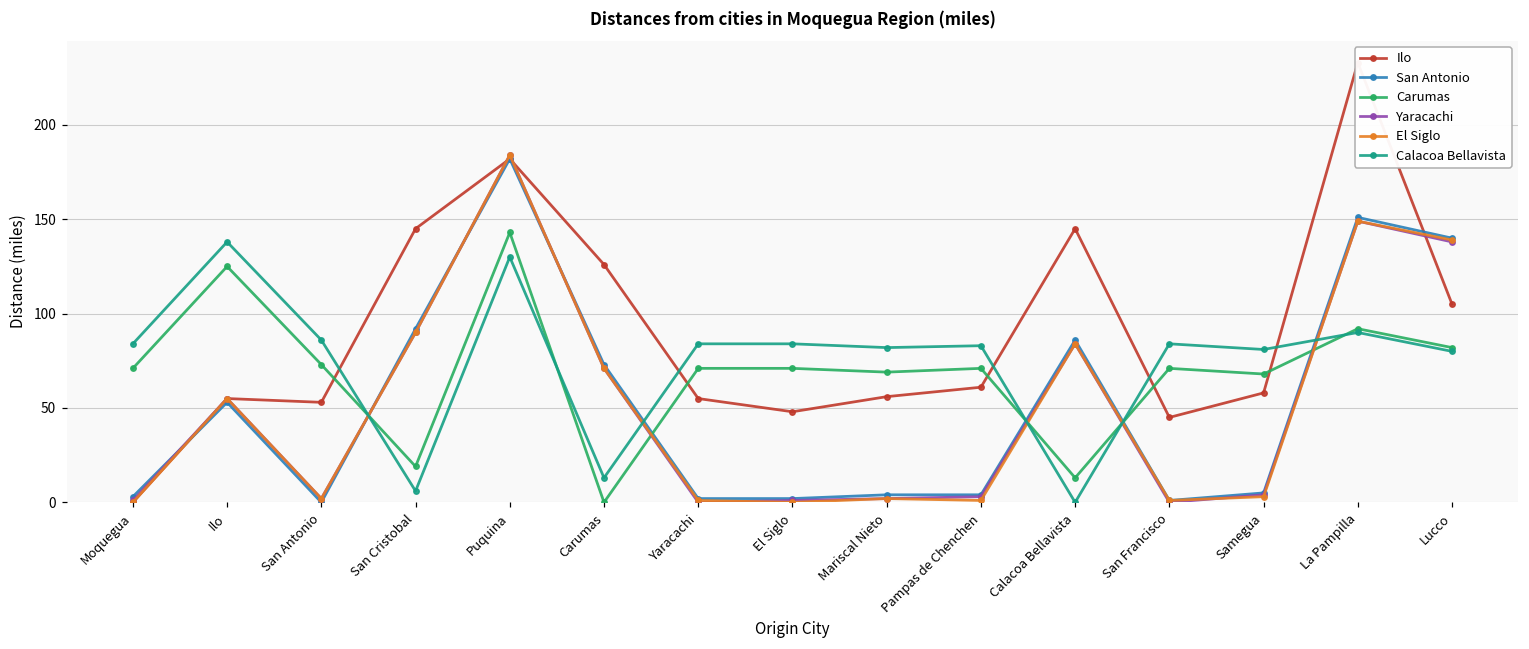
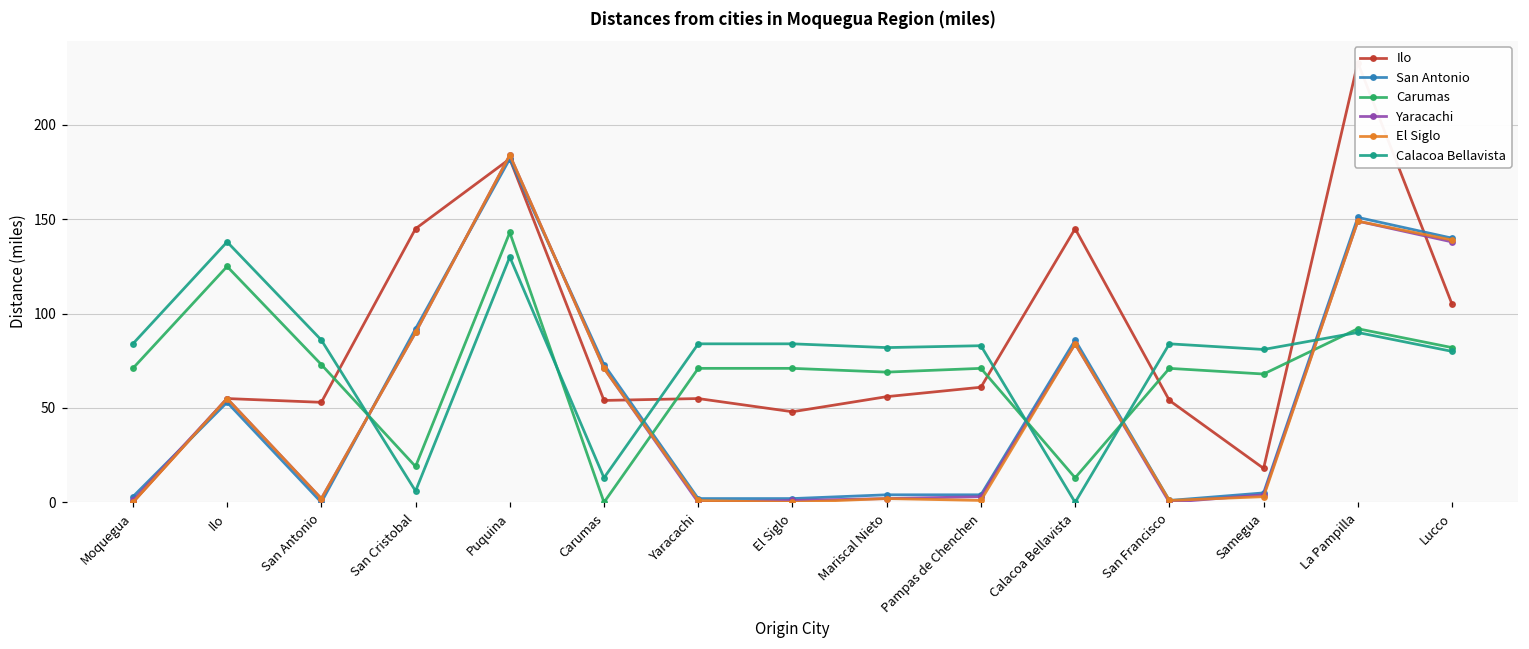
  {
    "Ilo": {
      "San Antonio": 53,
      "San Cristobal": 145,
-     "Carumas": 126,
+     "Carumas": 54,
      "Yaracachi": 55,
      "El Siglo": 48,
      "Mariscal Nieto": 56,
      "Pampas de Chenchen": 61,
      "Calacoa Bellavista": 145,
-     "San Francisco": 45,
-     "Samegua": 58,
+     "San Francisco": 54,
+     "Samegua": 18,
      "Lucco": 105
    },
    "San Antonio": {
      "Moquegua": 3,
      "Ilo": 53,
      "San Antonio": 0,
      "San Cristobal": 92,
      "Carumas": 73,
      "Mariscal Nieto": 4,
      "Calacoa Bellavista": 86,
      "La Pampilla": 151
    },
    "El Siglo": {
      "Pampas de Chenchen": 1
    }
  }
